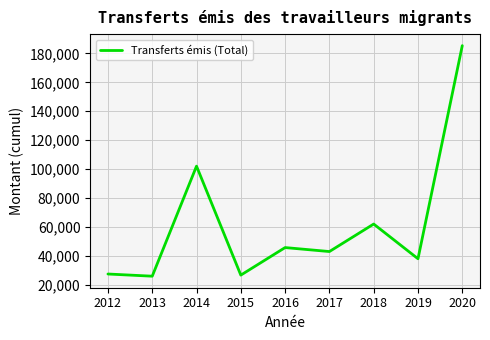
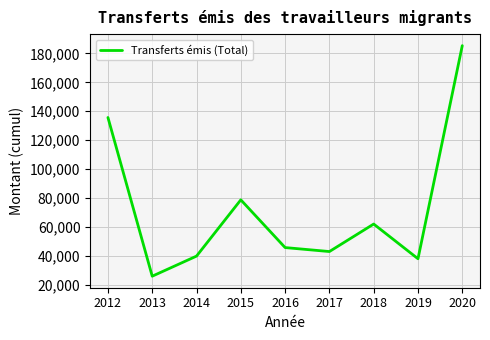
  {
-   "2012": "27,000",
+   "2012": "136,000",
    "2013": "26,000",
-   "2014": "102,000",
-   "2015": "27,000",
+   "2014": "40,000",
+   "2015": "79,000",
    "2016": "46,000",
    "2017": "43,000",
    "2018": "62,000",
    "2019": "38,000",
    "2020": "185,000"
  }
